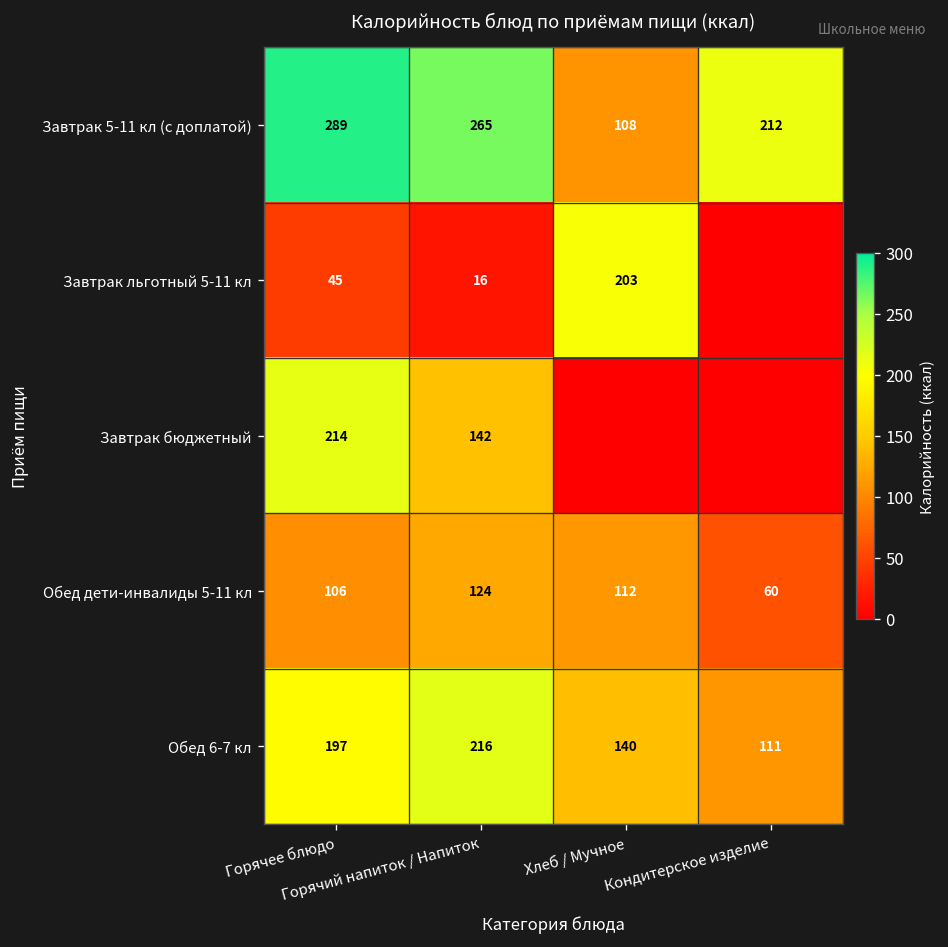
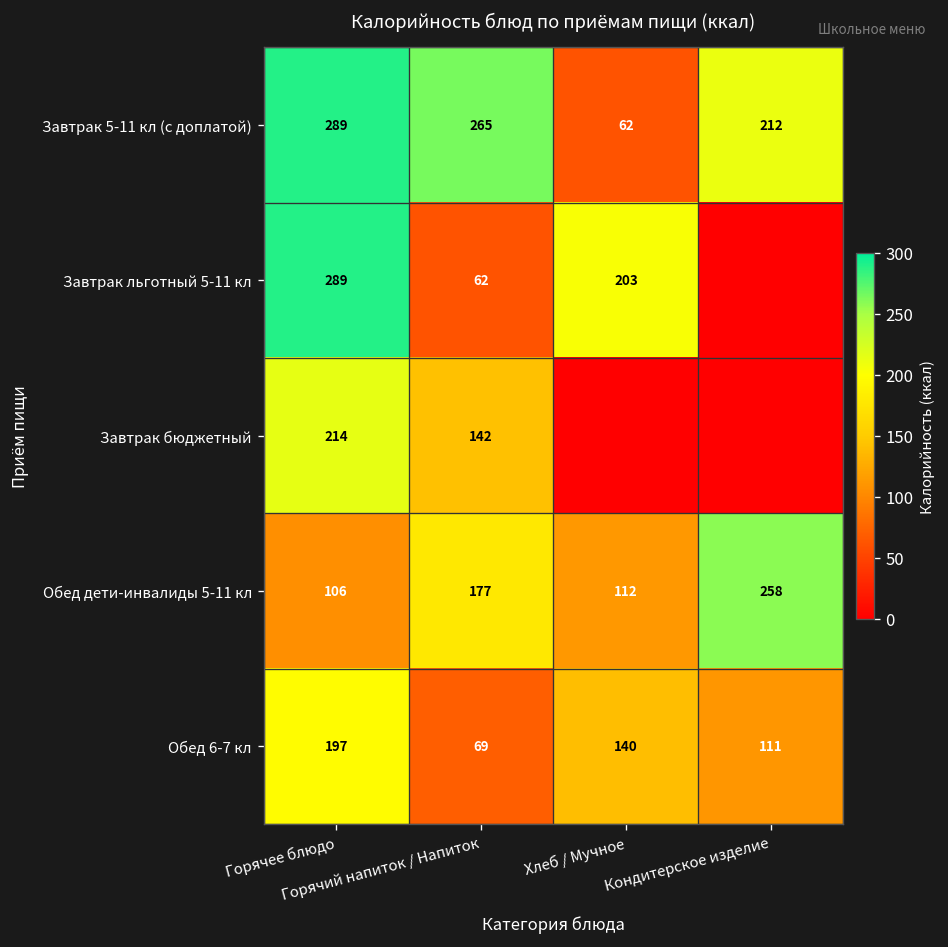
  {
    "Завтрак 5-11 кл (с доплатой)": {
      "Горячее блюдо": 289,
      "Горячий напиток / Напиток": 265,
-     "Хлеб / Мучное": 108,
+     "Хлеб / Мучное": 62,
      "Кондитерское изделие": 212
    },
    "Завтрак льготный 5-11 кл": {
-     "Горячее блюдо": 45,
-     "Горячий напиток / Напиток": 16,
+     "Горячее блюдо": 289,
+     "Горячий напиток / Напиток": 62,
      "Хлеб / Мучное": 203
    },
    "Завтрак бюджетный": {
      "Горячее блюдо": 214,
      "Горячий напиток / Напиток": 142
    },
    "Обед дети-инвалиды 5-11 кл": {
      "Горячее блюдо": 106,
-     "Горячий напиток / Напиток": 124,
+     "Горячий напиток / Напиток": 177,
      "Хлеб / Мучное": 112,
-     "Кондитерское изделие": 60
+     "Кондитерское изделие": 258
    },
    "Обед 6-7 кл": {
      "Горячее блюдо": 197,
-     "Горячий напиток / Напиток": 216,
+     "Горячий напиток / Напиток": 69,
      "Хлеб / Мучное": 140,
      "Кондитерское изделие": 111
    }
  }
